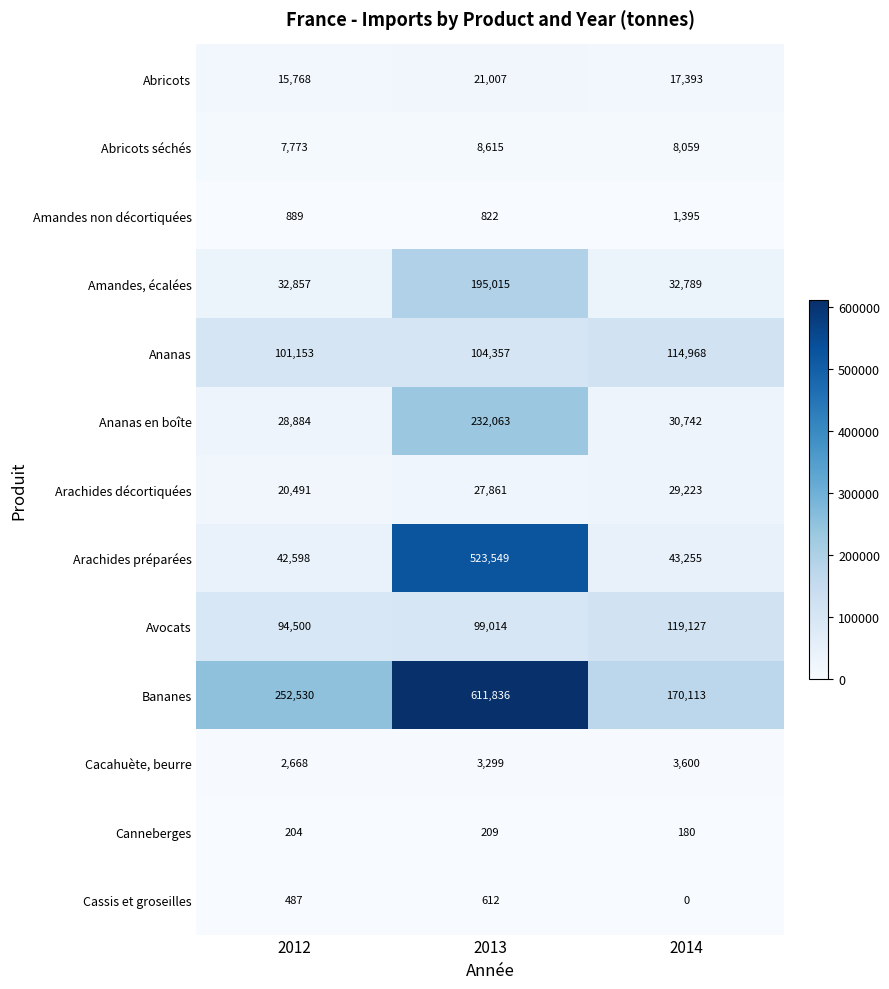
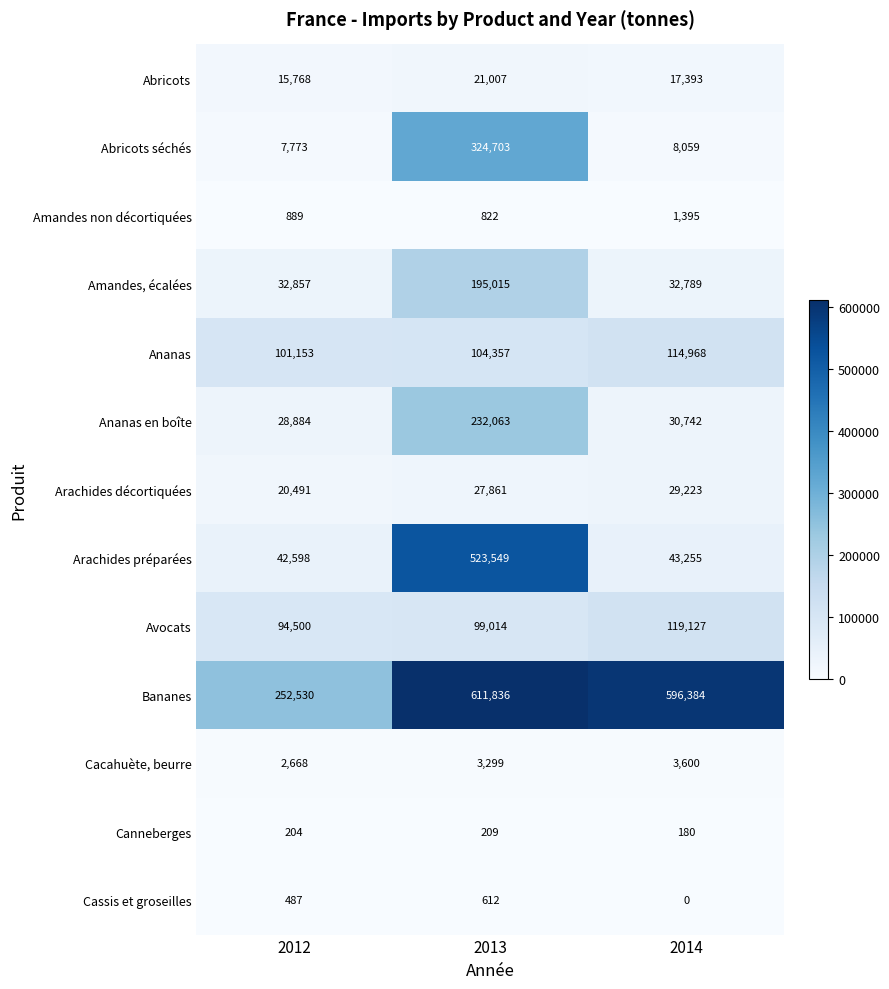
  {
    "Abricots": {
      "2012": "15,768",
      "2013": "21,007",
      "2014": "17,393"
    },
    "Abricots séchés": {
      "2012": "7,773",
-     "2013": "8,615",
+     "2013": "324,703",
      "2014": "8,059"
    },
    "Amandes non décortiquées": {
      "2012": "889",
      "2013": "822",
      "2014": "1,395"
    },
    "Amandes, écalées": {
      "2012": "32,857",
      "2013": "195,015",
      "2014": "32,789"
    },
    "Ananas": {
      "2012": "101,153",
      "2013": "104,357",
      "2014": "114,968"
    },
    "Ananas en boîte": {
      "2012": "28,884",
      "2013": "232,063",
      "2014": "30,742"
    },
    "Arachides décortiquées": {
      "2012": "20,491",
      "2013": "27,861",
      "2014": "29,223"
    },
    "Arachides préparées": {
      "2012": "42,598",
      "2013": "523,549",
      "2014": "43,255"
    },
    "Avocats": {
      "2012": "94,500",
      "2013": "99,014",
      "2014": "119,127"
    },
    "Bananes": {
      "2012": "252,530",
      "2013": "611,836",
-     "2014": "170,113"
+     "2014": "596,384"
    },
    "Cacahuète, beurre": {
      "2012": "2,668",
      "2013": "3,299",
      "2014": "3,600"
    },
    "Canneberges": {
      "2012": "204",
      "2013": "209",
      "2014": "180"
    },
    "Cassis et groseilles": {
      "2012": "487",
      "2013": "612",
      "2014": "0"
    }
  }
